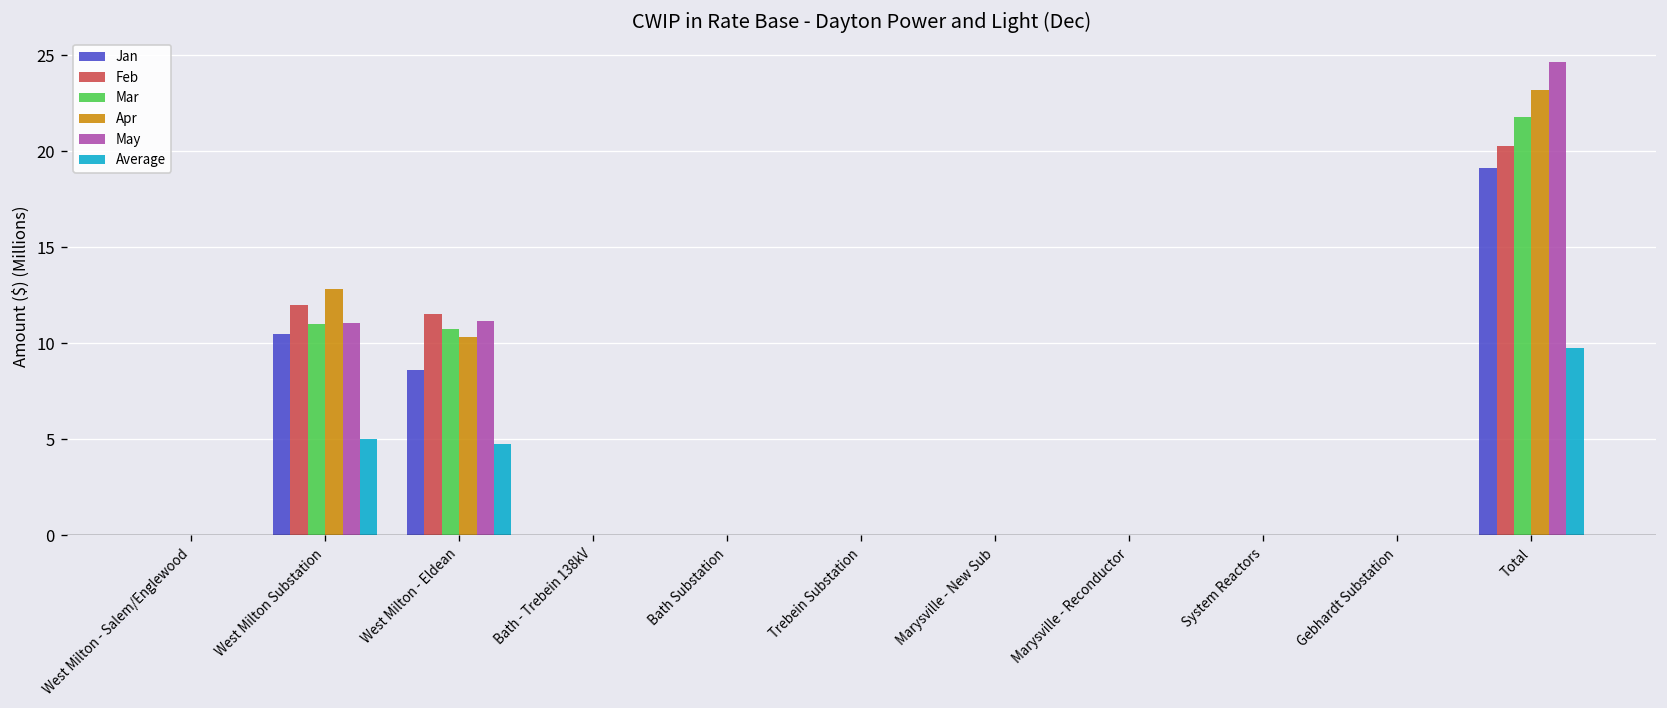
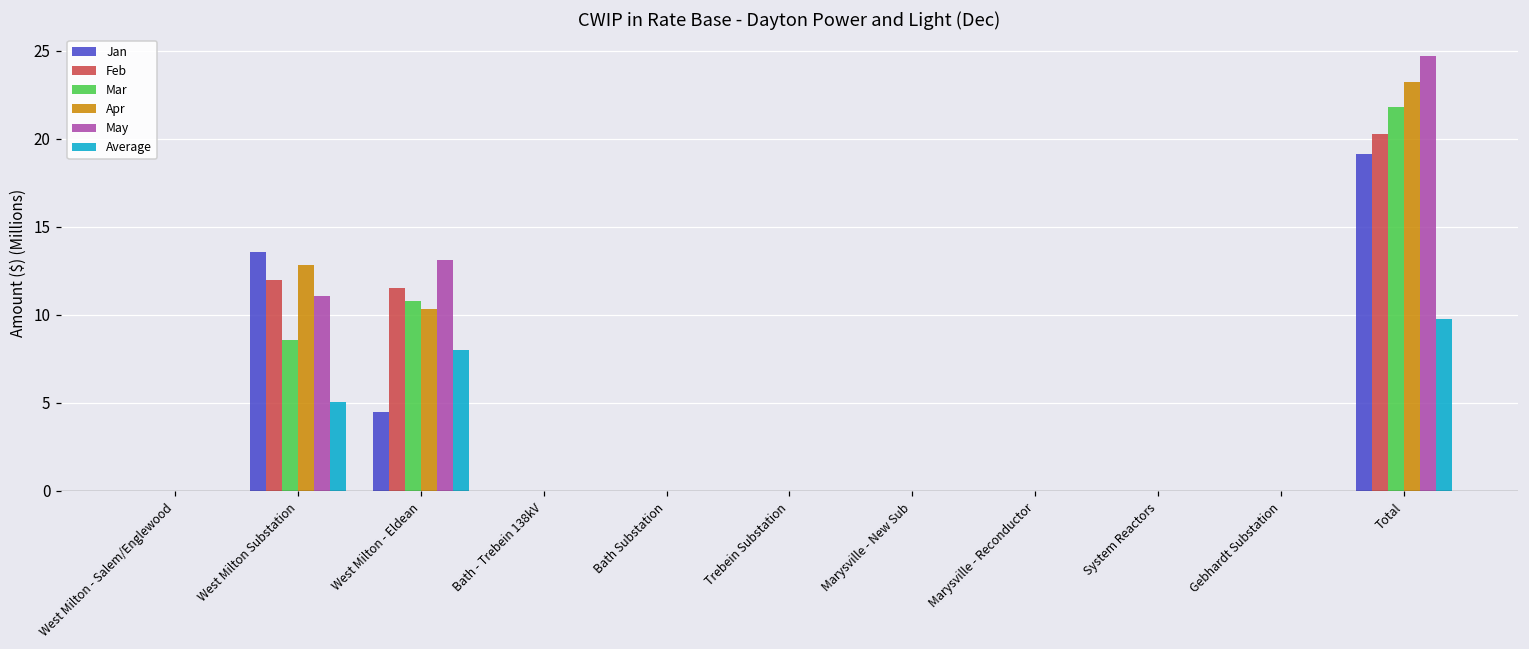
  {
    "Jan": {
      "West Milton - Salem/Englewood": 0.0,
-     "West Milton Substation": 10.5,
-     "West Milton - Eldean": 8.6,
+     "West Milton Substation": 13.5,
+     "West Milton - Eldean": 4.5,
      "Bath - Trebein 138kV": 0.0,
      "Bath Substation": 0.0,
      "Trebein Substation": 0.0,
      "Marysville - New Sub": 0.0,
      "Marysville - Reconductor": 0.0,
      "System Reactors": 0.0,
      "Gebhardt Substation": 0.0,
      "Total": 19.1
    },
    "Feb": {
      "West Milton - Salem/Englewood": 0.0,
      "West Milton Substation": 12.0,
      "West Milton - Eldean": 11.5,
      "Bath - Trebein 138kV": 0.0,
      "Bath Substation": 0.0,
      "Trebein Substation": 0.0,
      "Marysville - New Sub": 0.0,
      "Marysville - Reconductor": 0.0,
      "System Reactors": 0.0,
      "Gebhardt Substation": 0.0,
      "Total": 20.3
    },
    "Mar": {
      "West Milton - Salem/Englewood": 0.0,
-     "West Milton Substation": 11.0,
+     "West Milton Substation": 8.6,
      "West Milton - Eldean": 10.8,
      "Bath - Trebein 138kV": 0.0,
      "Bath Substation": 0.0,
      "Trebein Substation": 0.0,
      "Marysville - New Sub": 0.0,
      "Marysville - Reconductor": 0.0,
      "System Reactors": 0.0,
      "Gebhardt Substation": 0.0,
      "Total": 21.8
    },
    "Apr": {
      "West Milton - Salem/Englewood": 0.0,
      "West Milton Substation": 12.8,
      "West Milton - Eldean": 10.3,
      "Bath - Trebein 138kV": 0.0,
      "Bath Substation": 0.0,
      "Trebein Substation": 0.0,
      "Marysville - New Sub": 0.0,
      "Marysville - Reconductor": 0.0,
      "System Reactors": 0.0,
      "Gebhardt Substation": 0.0,
      "Total": 23.2
    },
    "May": {
      "West Milton - Salem/Englewood": 0.0,
      "West Milton Substation": 11.0,
-     "West Milton - Eldean": 11.1,
+     "West Milton - Eldean": 13.1,
      "Bath - Trebein 138kV": 0.0,
      "Bath Substation": 0.0,
      "Trebein Substation": 0.0,
      "Marysville - New Sub": 0.0,
      "Marysville - Reconductor": 0.0,
      "System Reactors": 0.0,
      "Gebhardt Substation": 0.0,
      "Total": 24.7
    },
    "Average": {
      "West Milton - Salem/Englewood": 0.0,
      "West Milton Substation": 5.0,
-     "West Milton - Eldean": 4.7,
+     "West Milton - Eldean": 8.0,
      "Bath - Trebein 138kV": 0.0,
      "Bath Substation": 0.0,
      "Trebein Substation": 0.0,
      "Marysville - New Sub": 0.0,
      "Marysville - Reconductor": 0.0,
      "System Reactors": 0.0,
      "Gebhardt Substation": 0.0,
      "Total": 9.8
    }
  }
